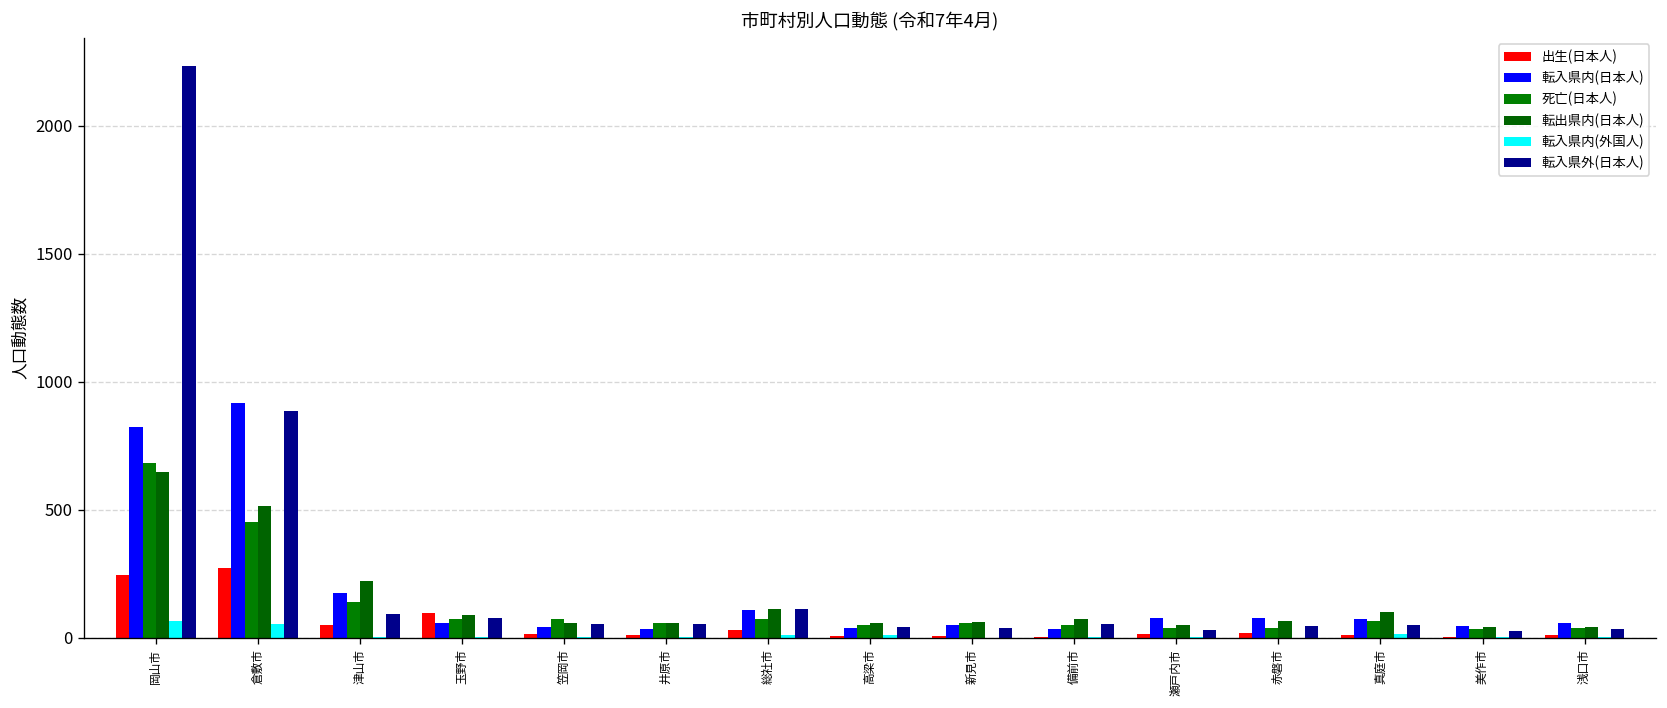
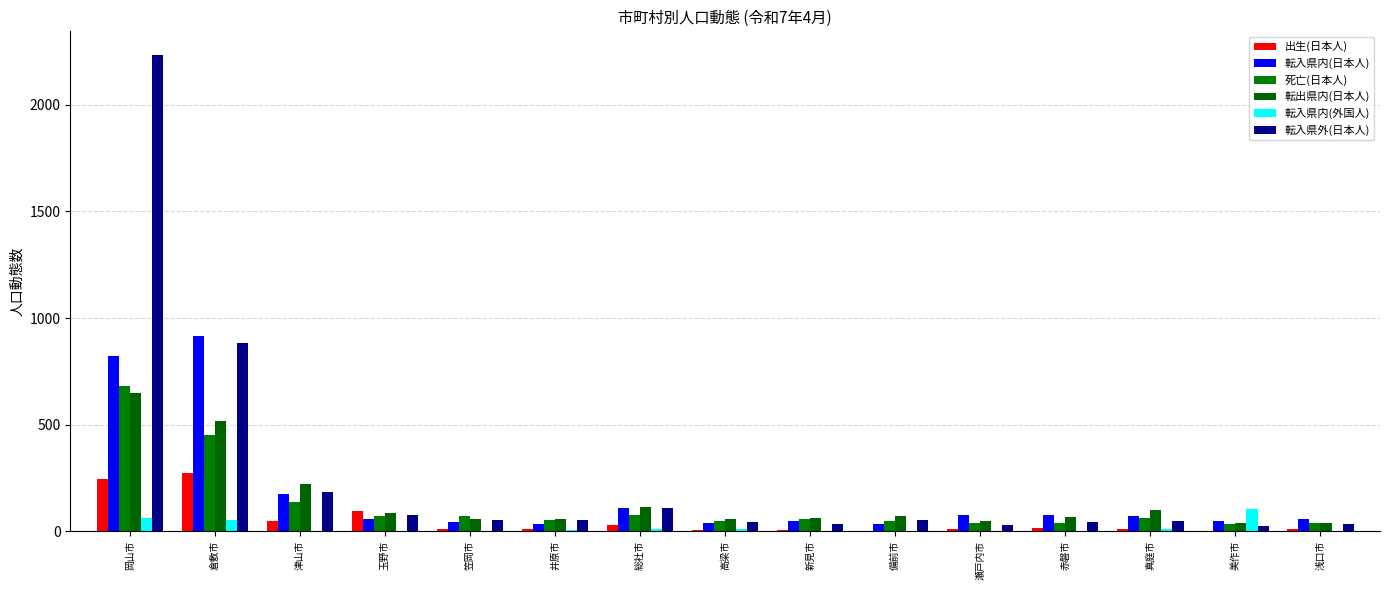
  {
    "出生(日本人)": {
      "岡山市": 250,
      "倉敷市": 270,
      "津山市": 50,
      "玉野市": 100,
      "笠岡市": 10,
      "総社市": 30,
      "瀬戸内市": 10,
      "赤磐市": 20
    },
    "転入県内(日本人)": {
      "岡山市": 820,
      "倉敷市": 920,
      "津山市": 170,
      "玉野市": 60,
      "笠岡市": 40,
      "井原市": 30,
      "総社市": 110,
      "高梁市": 40,
      "新見市": 50,
      "備前市": 30,
      "瀬戸内市": 80,
      "赤磐市": 80,
      "真庭市": 70,
      "美作市": 50,
      "浅口市": 60
    },
    "転入県内(外国人)": {
      "岡山市": 60,
      "倉敷市": 50,
      "新見市": 0,
      "赤磐市": 0,
      "真庭市": 10,
-     "美作市": 0
+     "美作市": 110
    },
    "転入県外(日本人)": {
      "岡山市": 2230,
      "倉敷市": 890,
-     "津山市": 90,
+     "津山市": 180,
      "玉野市": 80,
      "笠岡市": 50,
      "井原市": 50,
      "総社市": 110,
      "高梁市": 40,
      "新見市": 40,
      "備前市": 50,
      "瀬戸内市": 30,
      "赤磐市": 50,
      "真庭市": 50,
      "美作市": 30,
      "浅口市": 30
    }
  }
